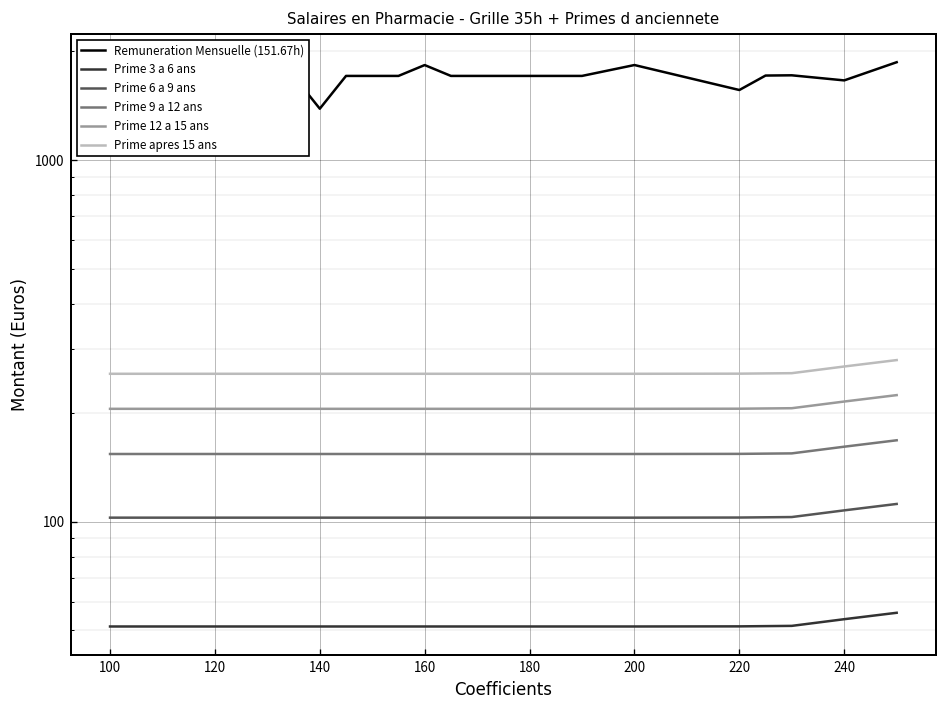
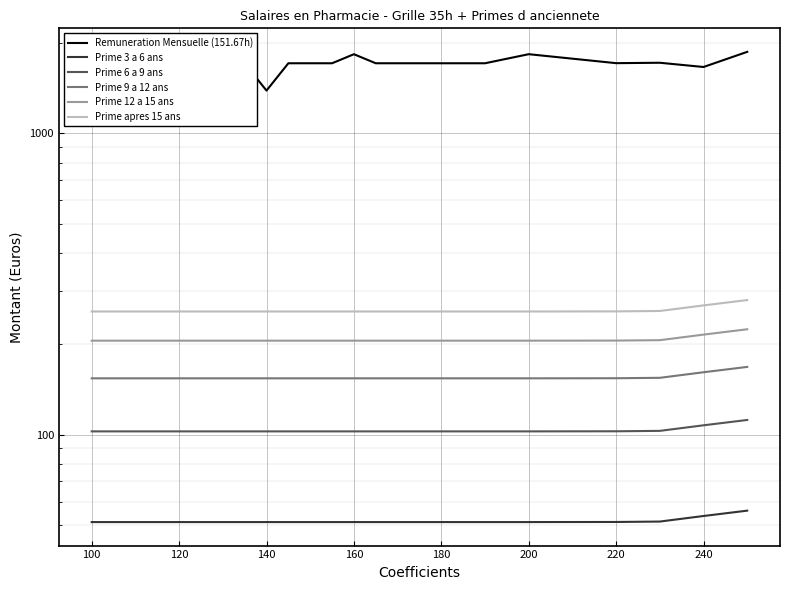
  {
    "Remuneration Mensuelle (151.67h)": {
      "140": 1400,
      "160": 1800,
      "200": 1800,
-     "220": 1600,
+     "220": 1700,
      "240": 1700
    }
  }
